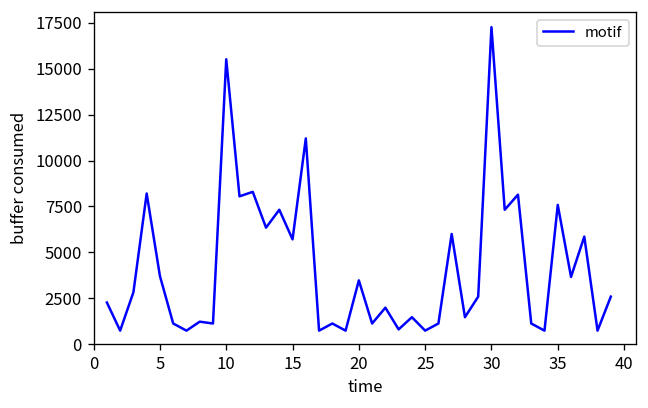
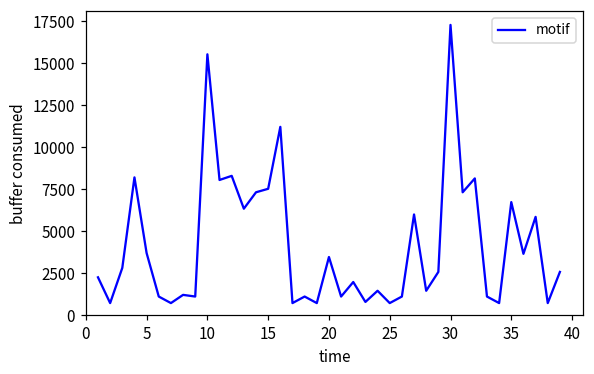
  {
    "5": 3700,
    "10": 15500,
-   "15": 5700,
+   "15": 7500,
    "20": 3500,
    "25": 700,
    "30": 17300,
-   "35": 7600
+   "35": 6700
  }
